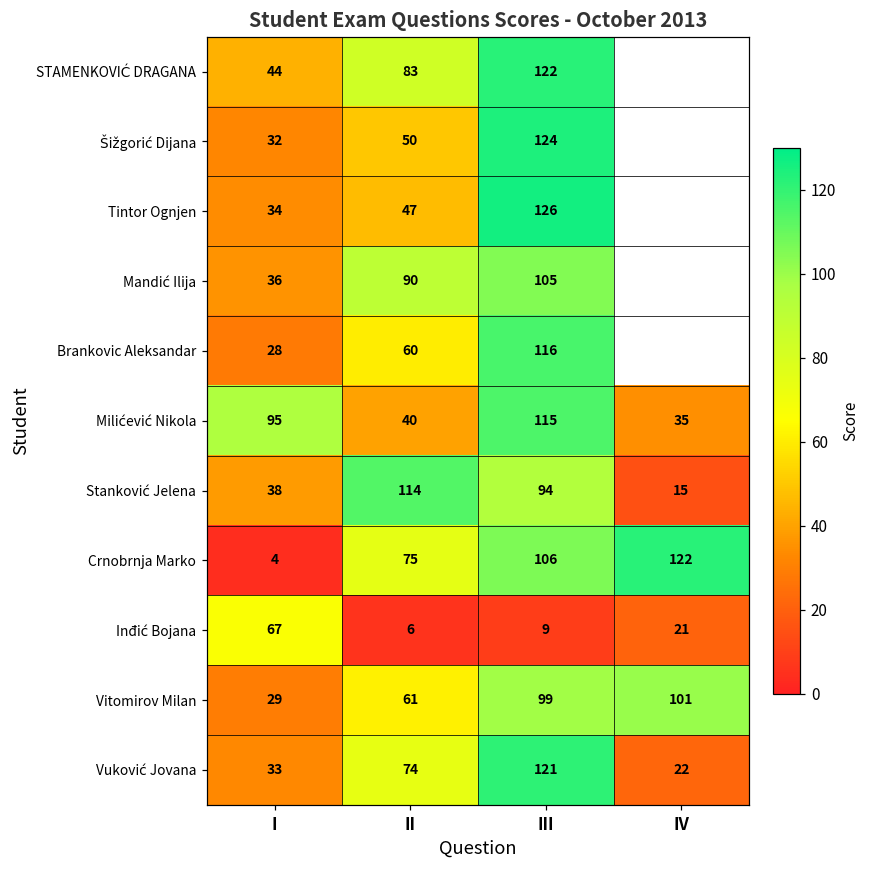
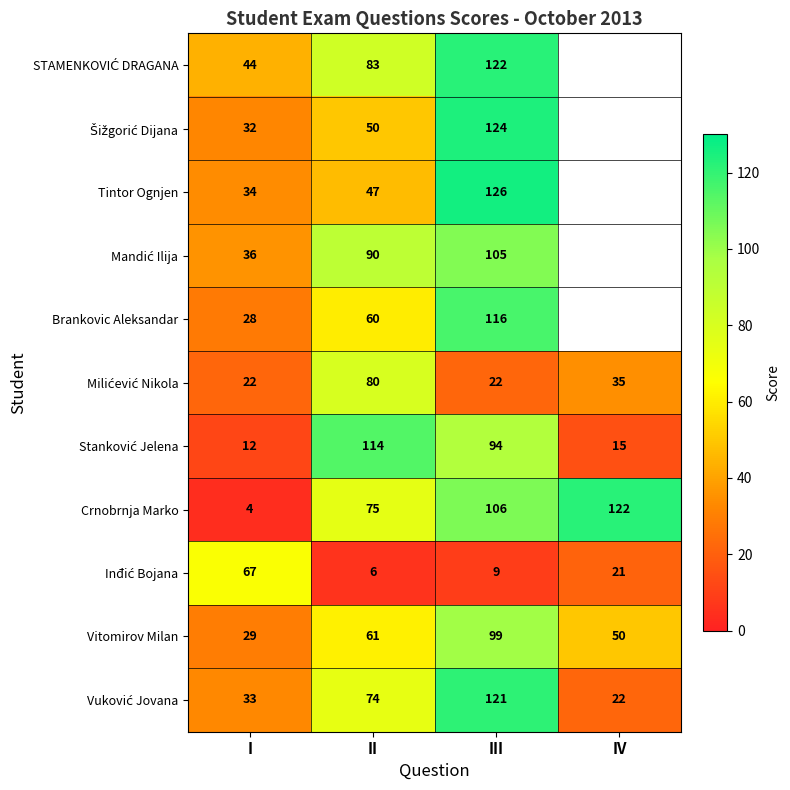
  {
    "STAMENKOVIĆ DRAGANA": {
      "I": 44,
      "II": 83,
      "III": 122
    },
    "Šižgorić Dijana": {
      "I": 32,
      "II": 50,
      "III": 124
    },
    "Tintor Ognjen": {
      "I": 34,
      "II": 47,
      "III": 126
    },
    "Mandić Ilija": {
      "I": 36,
      "II": 90,
      "III": 105
    },
    "Brankovic Aleksandar": {
      "I": 28,
      "II": 60,
      "III": 116
    },
    "Milićević Nikola": {
-     "I": 95,
-     "II": 40,
-     "III": 115,
+     "I": 22,
+     "II": 80,
+     "III": 22,
      "IV": 35
    },
    "Stanković Jelena": {
-     "I": 38,
+     "I": 12,
      "II": 114,
      "III": 94,
      "IV": 15
    },
    "Crnobrnja Marko": {
      "I": 4,
      "II": 75,
      "III": 106,
      "IV": 122
    },
    "Inđić Bojana": {
      "I": 67,
      "II": 6,
      "III": 9,
      "IV": 21
    },
    "Vitomirov Milan": {
      "I": 29,
      "II": 61,
      "III": 99,
-     "IV": 101
+     "IV": 50
    },
    "Vuković Jovana": {
      "I": 33,
      "II": 74,
      "III": 121,
      "IV": 22
    }
  }
